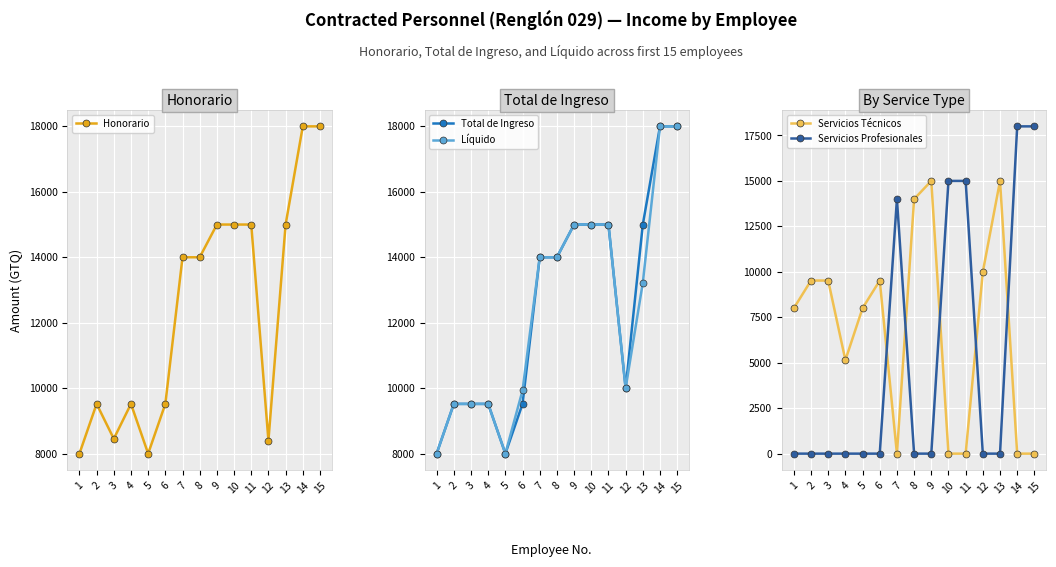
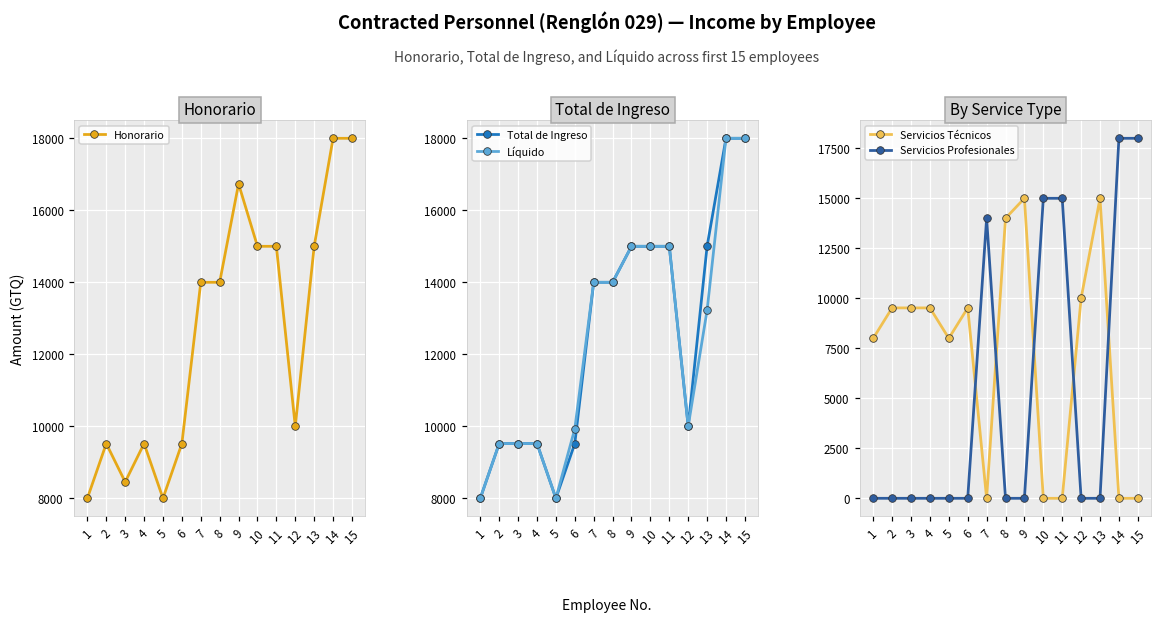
  {
    "Honorario": {
      "1": 8000,
      "2": 9500,
      "3": 8500,
      "4": 9500,
      "5": 8000,
      "6": 9500,
      "7": 14000,
      "8": 14000,
-     "9": 15000,
+     "9": 16700,
      "10": 15000,
      "11": 15000,
-     "12": 8400,
+     "12": 10000,
      "13": 15000,
      "14": 18000,
      "15": 18000
    },
    "Total de Ingreso": {
      "Total de Ingreso": {
        "6": 9500,
        "13": 15000
      },
      "Líquido": {
        "6": 9900,
        "13": 13200
      }
    },
    "By Service Type": {
      "Servicios Técnicos": {
        "1": 8000,
        "2": 9500,
        "3": 9500,
-       "4": 5100,
+       "4": 9500,
        "5": 8000,
        "6": 9500,
        "7": 0,
        "8": 14000,
        "9": 15000,
        "10": 0,
        "11": 0,
        "12": 10000,
        "13": 15000,
        "14": 0,
        "15": 0
      },
      "Servicios Profesionales": {
        "1": 0,
        "2": 0,
        "3": 0,
        "4": 0,
        "5": 0,
        "6": 0,
        "7": 14000,
        "8": 0,
        "9": 0,
        "10": 15000,
        "11": 15000,
        "12": 0,
        "13": 0,
        "14": 18000,
        "15": 18000
      }
    }
  }
